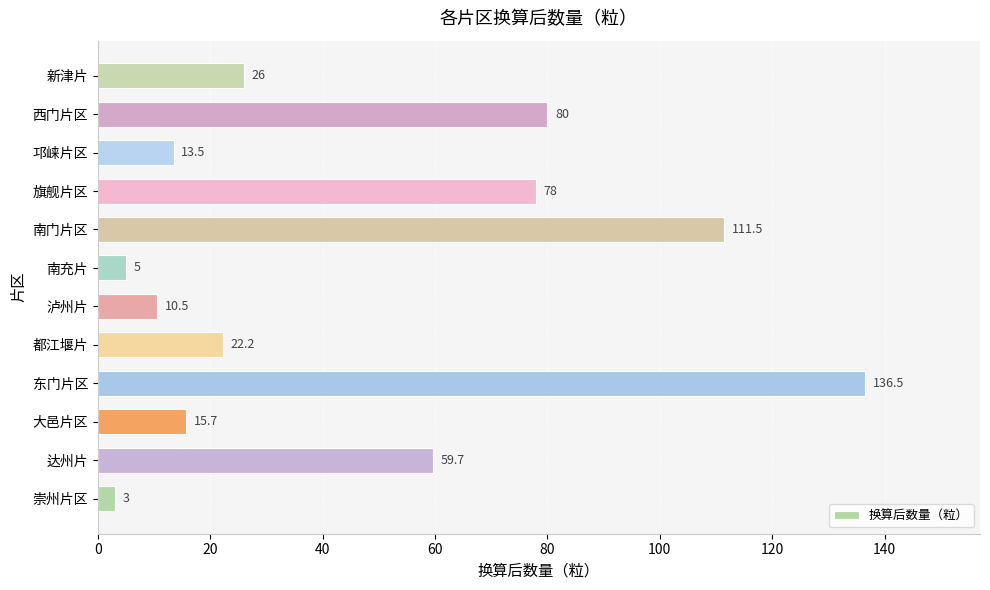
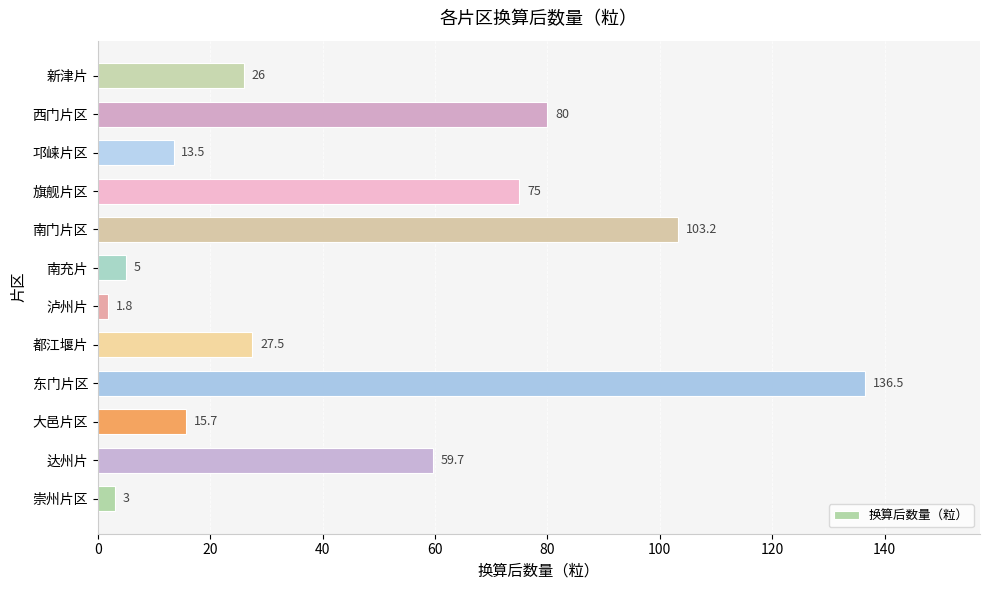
  {
    "新津片": 26,
    "西门片区": 80,
    "邛崃片区": 13.5,
-   "旗舰片区": 78,
-   "南门片区": 111.5,
+   "旗舰片区": 75,
+   "南门片区": 103.2,
    "南充片": 5,
-   "泸州片": 10.5,
-   "都江堰片": 22.2,
+   "泸州片": 1.8,
+   "都江堰片": 27.5,
    "东门片区": 136.5,
    "大邑片区": 15.7,
    "达州片": 59.7,
    "崇州片区": 3
  }
